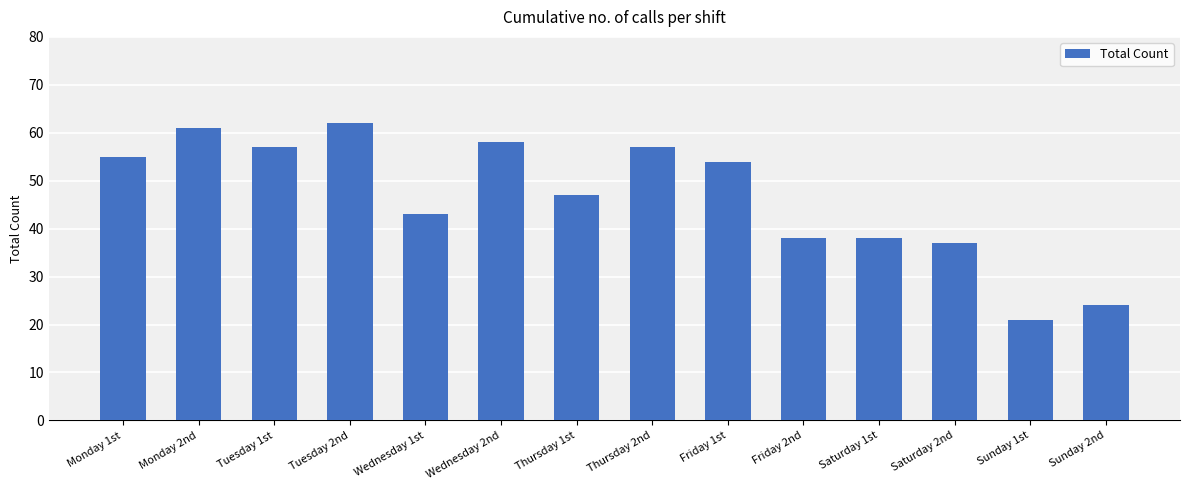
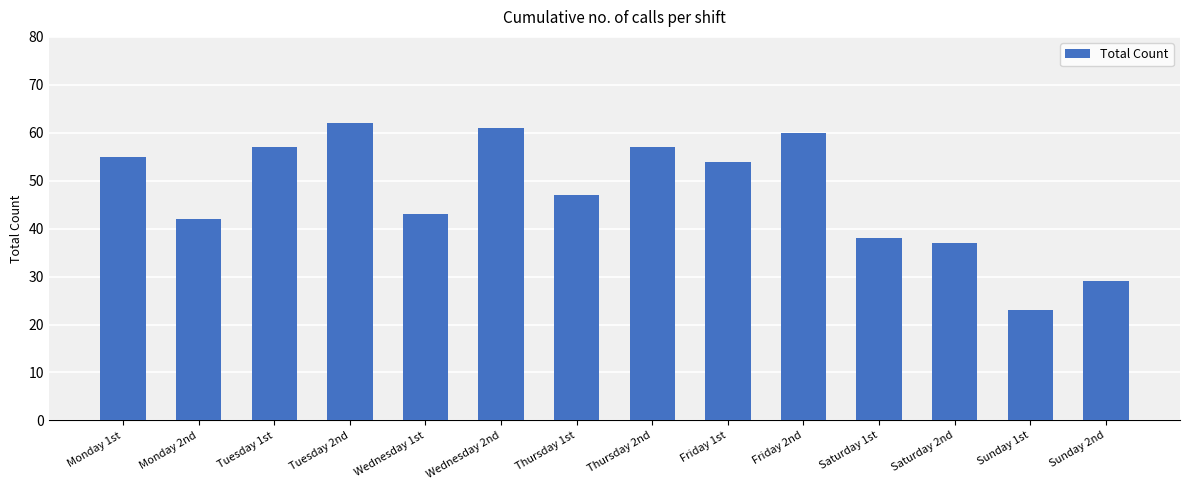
  {
    "Monday 1st": 55,
-   "Monday 2nd": 61,
+   "Monday 2nd": 42,
    "Tuesday 1st": 57,
    "Tuesday 2nd": 62,
    "Wednesday 1st": 43,
-   "Wednesday 2nd": 58,
+   "Wednesday 2nd": 61,
    "Thursday 1st": 47,
    "Thursday 2nd": 57,
    "Friday 1st": 54,
-   "Friday 2nd": 38,
+   "Friday 2nd": 60,
    "Saturday 1st": 38,
    "Saturday 2nd": 37,
-   "Sunday 1st": 21,
-   "Sunday 2nd": 24
+   "Sunday 1st": 23,
+   "Sunday 2nd": 29
  }
